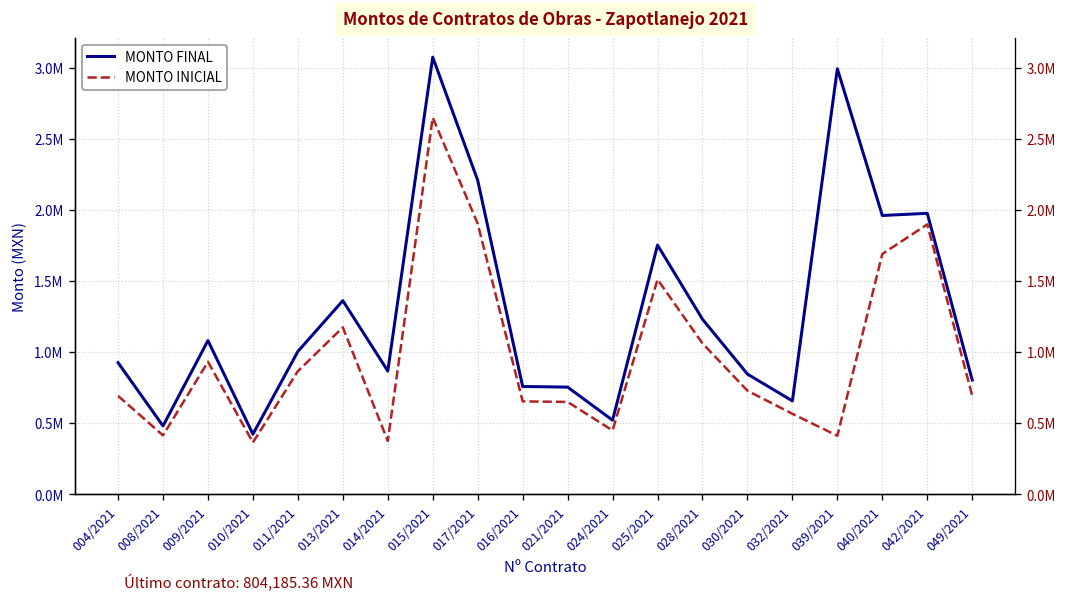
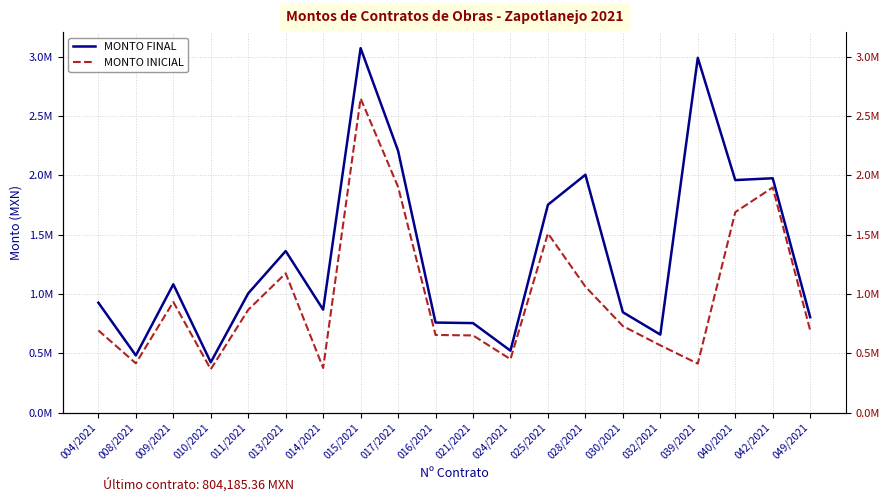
  {
    "MONTO FINAL": {
      "004/2021": 930000,
      "008/2021": 480000,
      "009/2021": 1080000,
      "010/2021": 420000,
      "011/2021": 1010000,
      "013/2021": 1360000,
      "014/2021": 870000,
      "015/2021": 3070000,
      "017/2021": 2210000,
      "016/2021": 760000,
      "021/2021": 750000,
      "024/2021": 520000,
      "025/2021": 1750000,
-     "028/2021": 1230000,
+     "028/2021": 2010000,
      "030/2021": 850000,
      "032/2021": 660000,
      "039/2021": 2990000,
      "040/2021": 1960000,
      "042/2021": 1980000,
      "049/2021": 800000
    },
    "MONTO INICIAL": {
      "004/2021": 690000,
      "008/2021": 420000,
      "009/2021": 930000,
      "010/2021": 370000,
      "011/2021": 870000,
      "013/2021": 1170000,
      "014/2021": 380000,
      "015/2021": 2650000,
      "017/2021": 1900000,
      "016/2021": 650000,
      "021/2021": 650000,
      "024/2021": 450000,
      "025/2021": 1510000,
      "028/2021": 1060000,
      "030/2021": 730000,
      "032/2021": 570000,
      "039/2021": 410000,
      "040/2021": 1690000,
      "042/2021": 1900000,
      "049/2021": 690000
    }
  }
